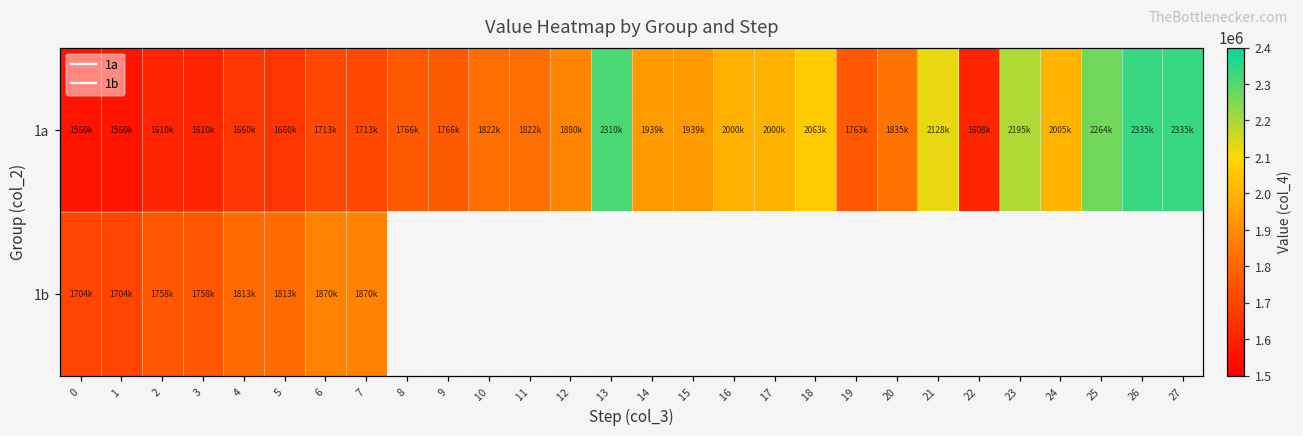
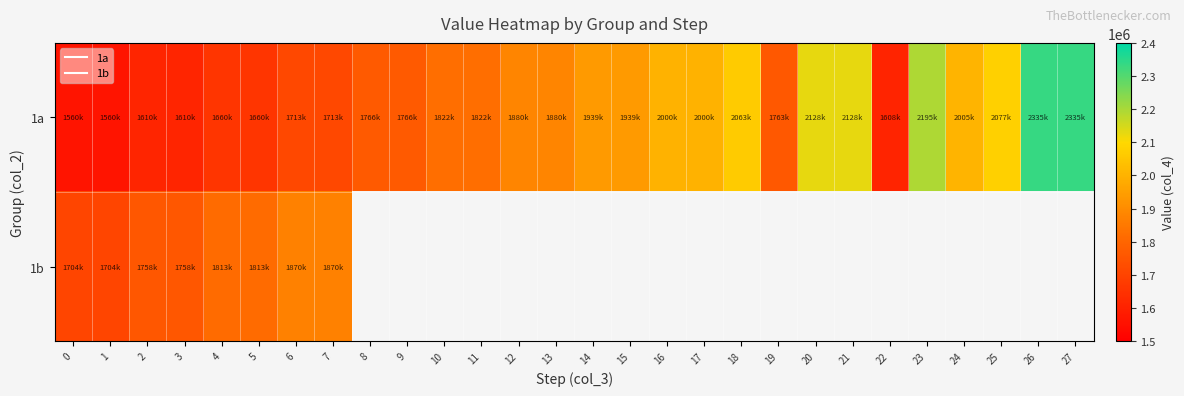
  {
    "1a": {
      "0": "1560k",
      "1": "1560k",
      "2": "1610k",
      "3": "1610k",
      "4": "1660k",
      "5": "1660k",
      "6": "1713k",
      "7": "1713k",
      "8": "1766k",
      "9": "1766k",
      "10": "1822k",
      "11": "1822k",
      "12": "1880k",
-     "13": "2310k",
+     "13": "1880k",
      "14": "1939k",
      "15": "1939k",
      "16": "2000k",
      "17": "2000k",
      "18": "2063k",
      "19": "1763k",
-     "20": "1835k",
+     "20": "2128k",
      "21": "2128k",
      "22": "1608k",
      "23": "2195k",
      "24": "2005k",
-     "25": "2264k",
+     "25": "2077k",
      "26": "2335k",
      "27": "2335k"
    },
    "1b": {
      "0": "1704k",
      "1": "1704k",
      "2": "1758k",
      "3": "1758k",
      "4": "1813k",
      "5": "1813k",
      "6": "1870k",
      "7": "1870k"
    }
  }
